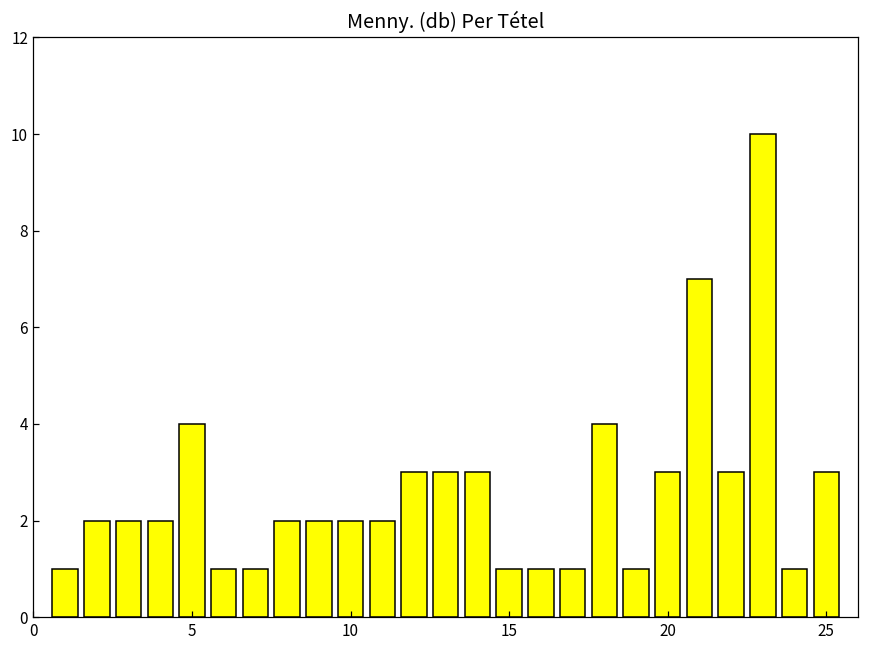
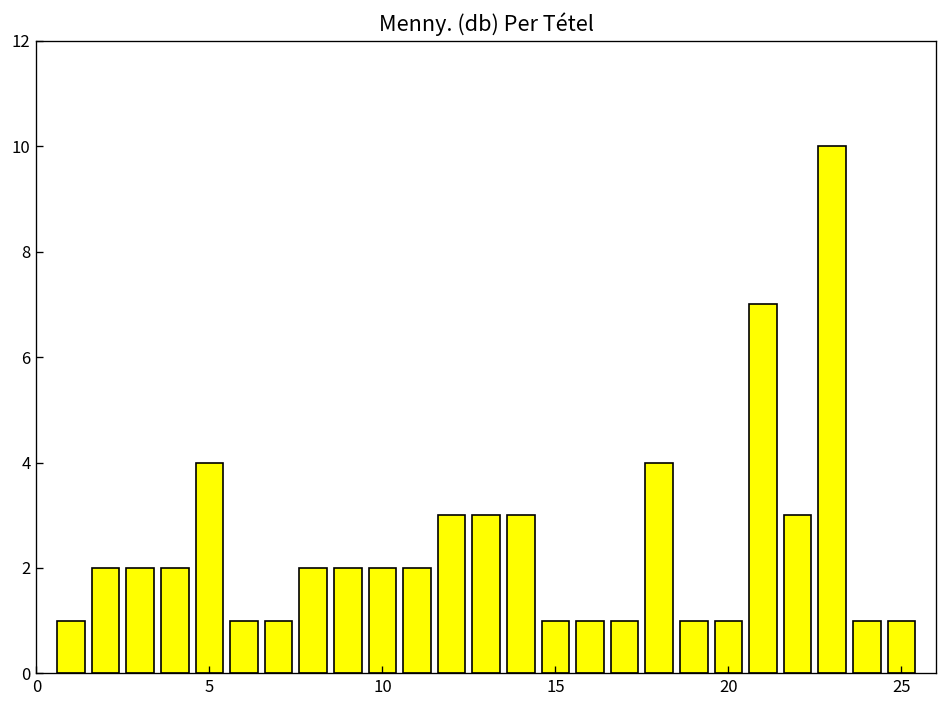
  {
    "5": 4,
    "10": 2,
    "15": 1,
-   "20": 3,
-   "25": 3
+   "20": 1,
+   "25": 1
  }
